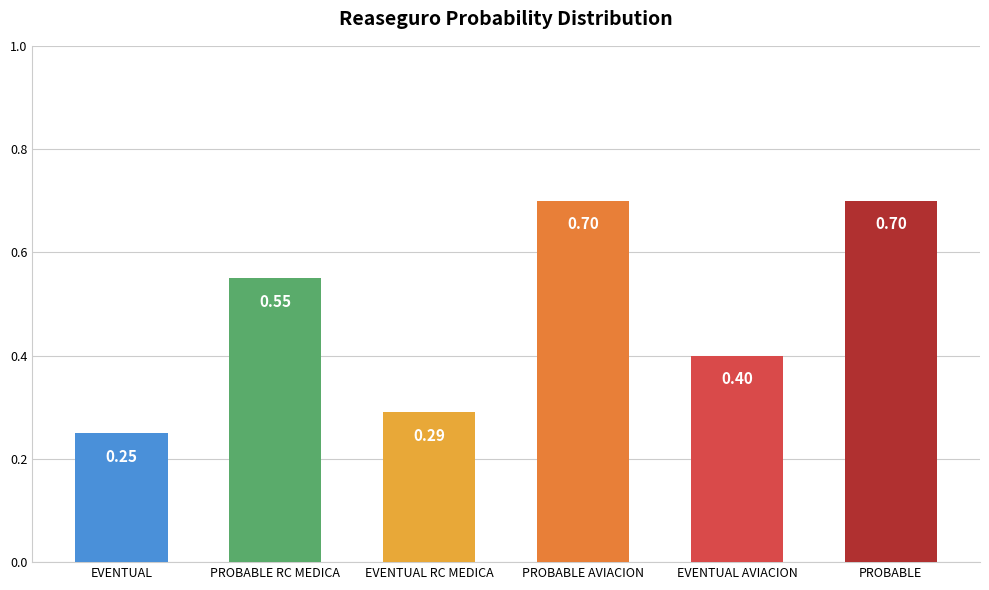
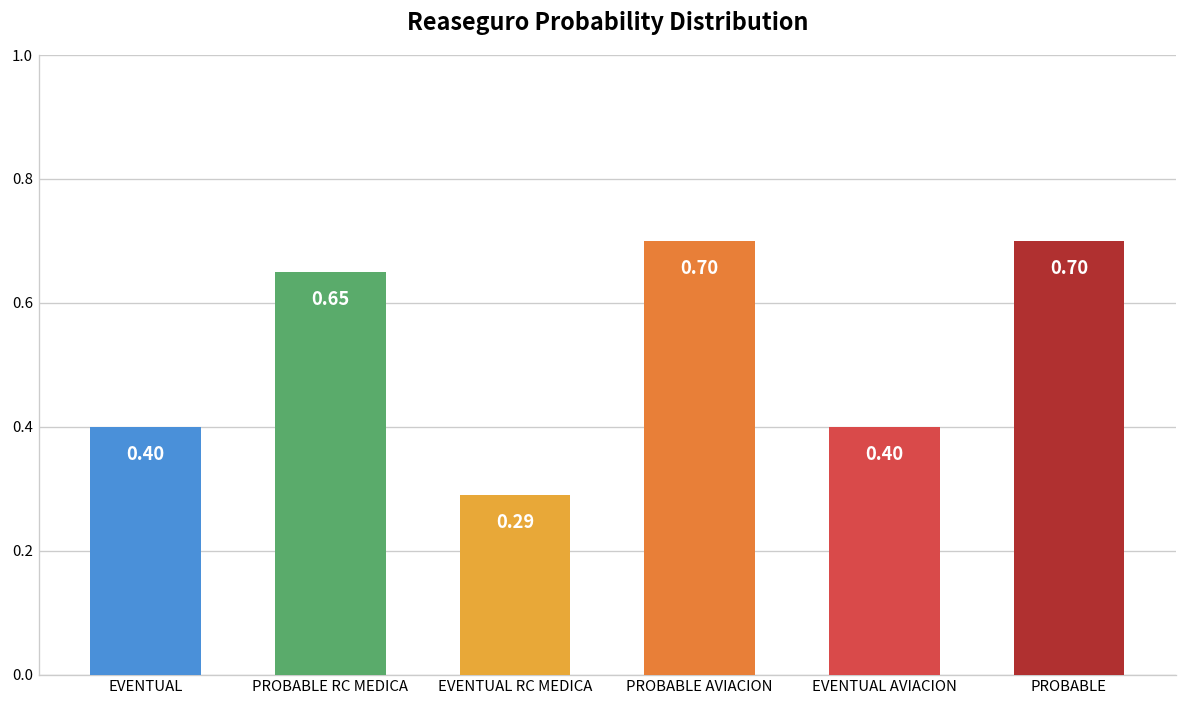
  {
-   "EVENTUAL": 0.25,
-   "PROBABLE RC MEDICA": 0.55,
+   "EVENTUAL": 0.40,
+   "PROBABLE RC MEDICA": 0.65,
    "EVENTUAL RC MEDICA": 0.29,
    "PROBABLE AVIACION": 0.70,
    "EVENTUAL AVIACION": 0.40,
    "PROBABLE": 0.70
  }
